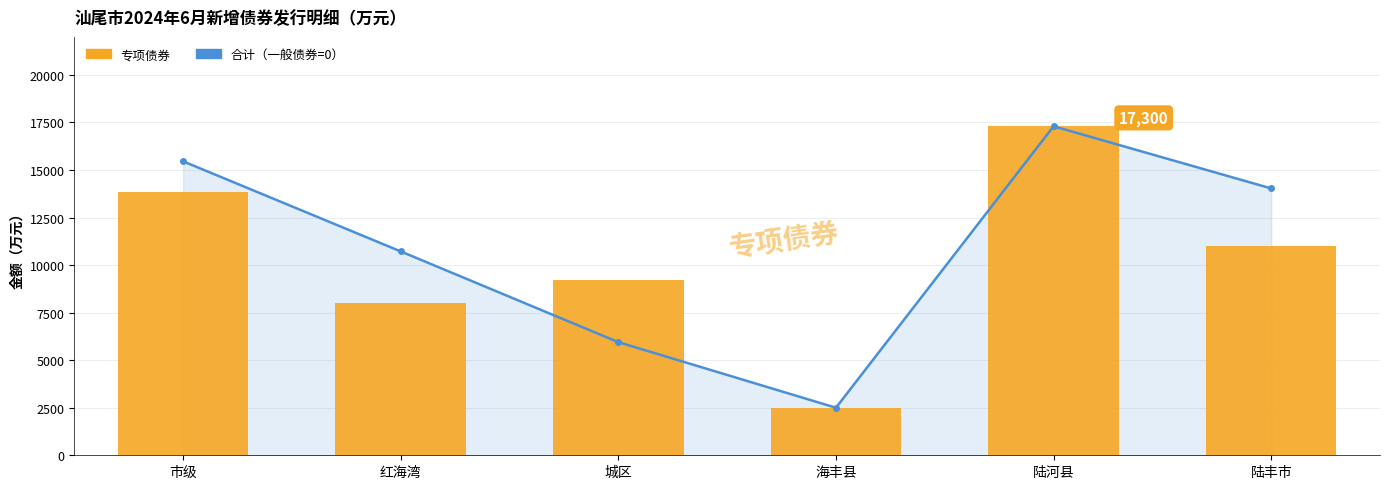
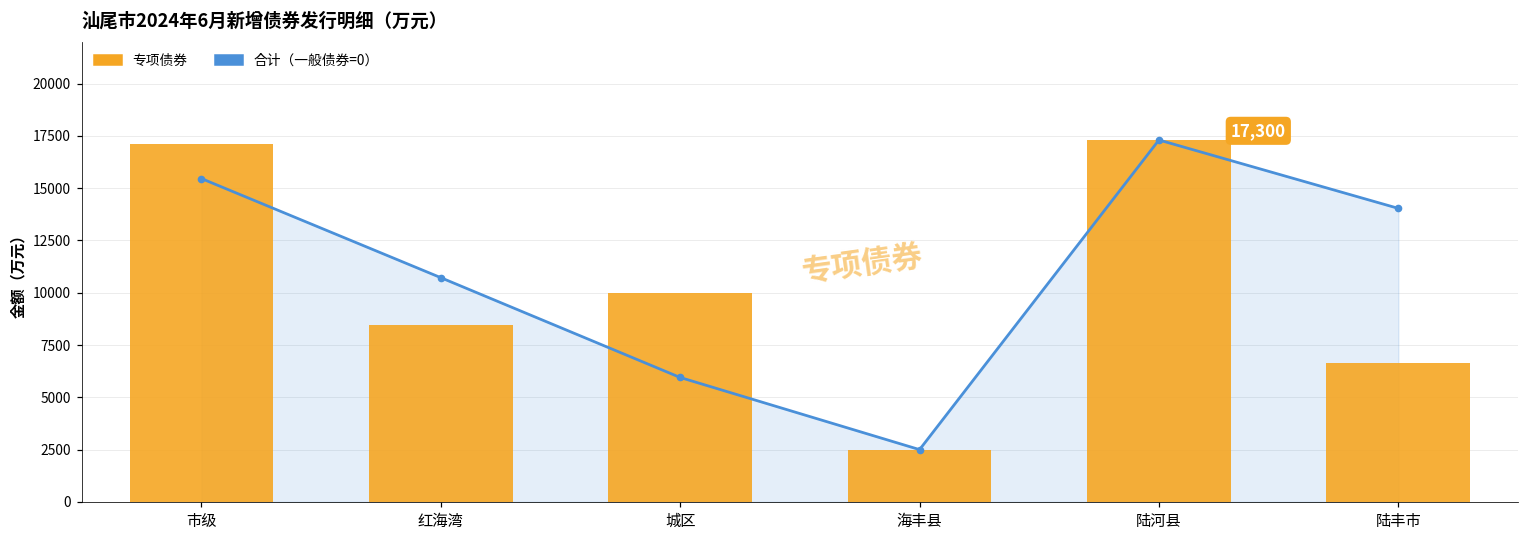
  {
    "专项债券": {
-     "市级": 13800,
-     "红海湾": 8000,
-     "城区": 9200,
+     "市级": 17100,
+     "红海湾": 8400,
+     "城区": 10000,
      "海丰县": 2500,
      "陆河县": 17300,
-     "陆丰市": 11000
+     "陆丰市": 6700
    }
  }
